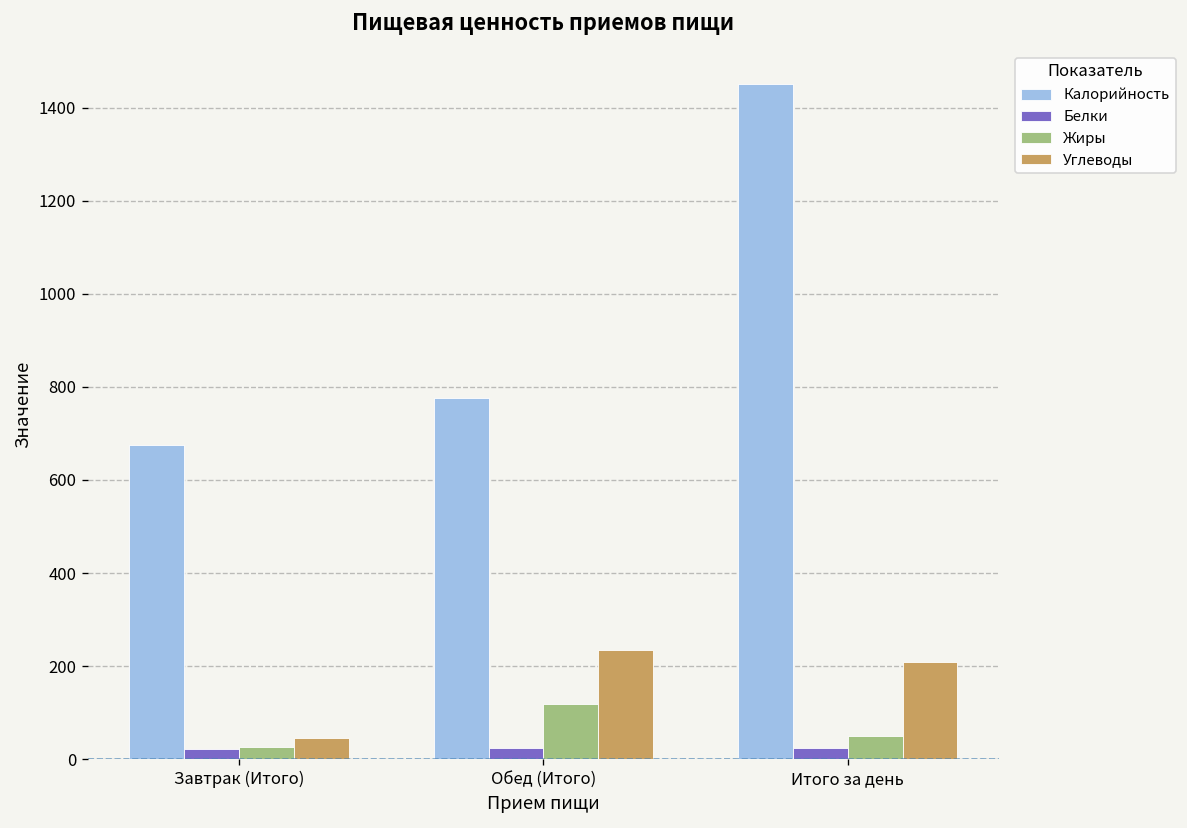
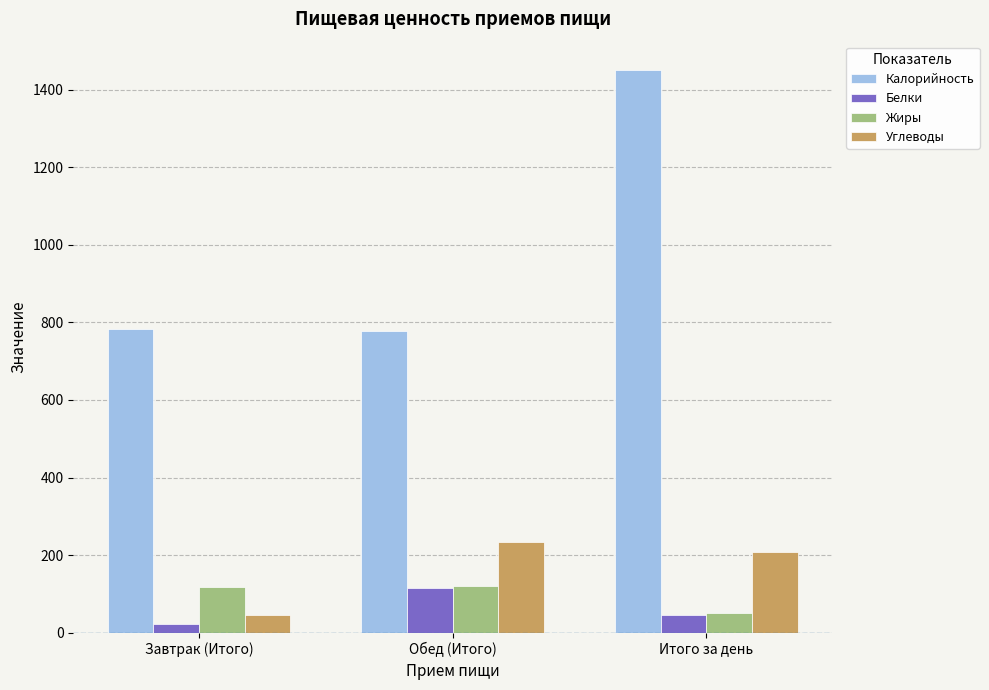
  {
    "Калорийность": {
-     "Завтрак (Итого)": 670,
+     "Завтрак (Итого)": 780,
      "Обед (Итого)": 780,
      "Итого за день": 1450
    },
    "Белки": {
      "Завтрак (Итого)": 20,
-     "Обед (Итого)": 20,
-     "Итого за день": 20
+     "Обед (Итого)": 120,
+     "Итого за день": 40
    },
    "Жиры": {
-     "Завтрак (Итого)": 30,
+     "Завтрак (Итого)": 120,
      "Обед (Итого)": 120,
      "Итого за день": 50
    },
    "Углеводы": {
      "Завтрак (Итого)": 50,
      "Обед (Итого)": 230,
      "Итого за день": 210
    }
  }
